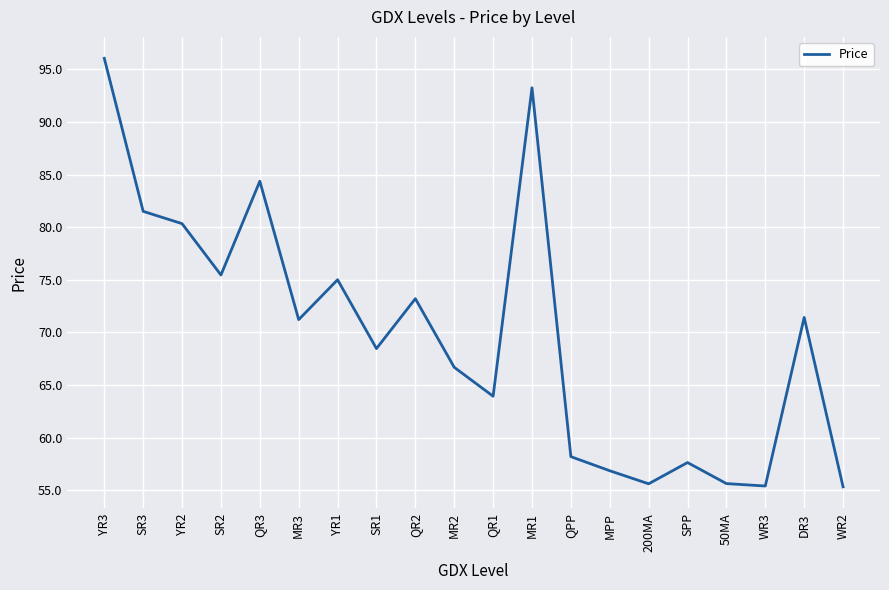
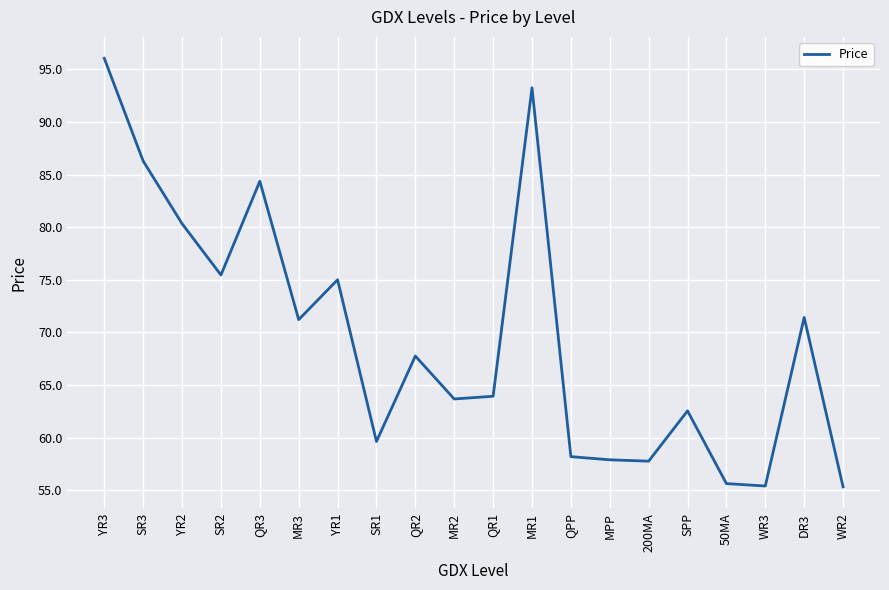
  {
    "YR3": 96.0,
-   "SR3": 81.5,
+   "SR3": 86.3,
    "YR2": 80.3,
    "SR2": 75.5,
    "QR3": 84.4,
    "MR3": 71.2,
    "YR1": 75.0,
-   "SR1": 68.5,
-   "QR2": 73.2,
-   "MR2": 66.7,
+   "SR1": 59.6,
+   "QR2": 67.8,
+   "MR2": 63.7,
    "QR1": 63.9,
    "MR1": 93.2,
    "QPP": 58.2,
-   "MPP": 56.9,
-   "200MA": 55.6,
-   "SPP": 57.6,
+   "MPP": 57.9,
+   "200MA": 57.8,
+   "SPP": 62.5,
    "50MA": 55.6,
    "WR3": 55.4,
    "DR3": 71.4,
    "WR2": 55.3
  }
